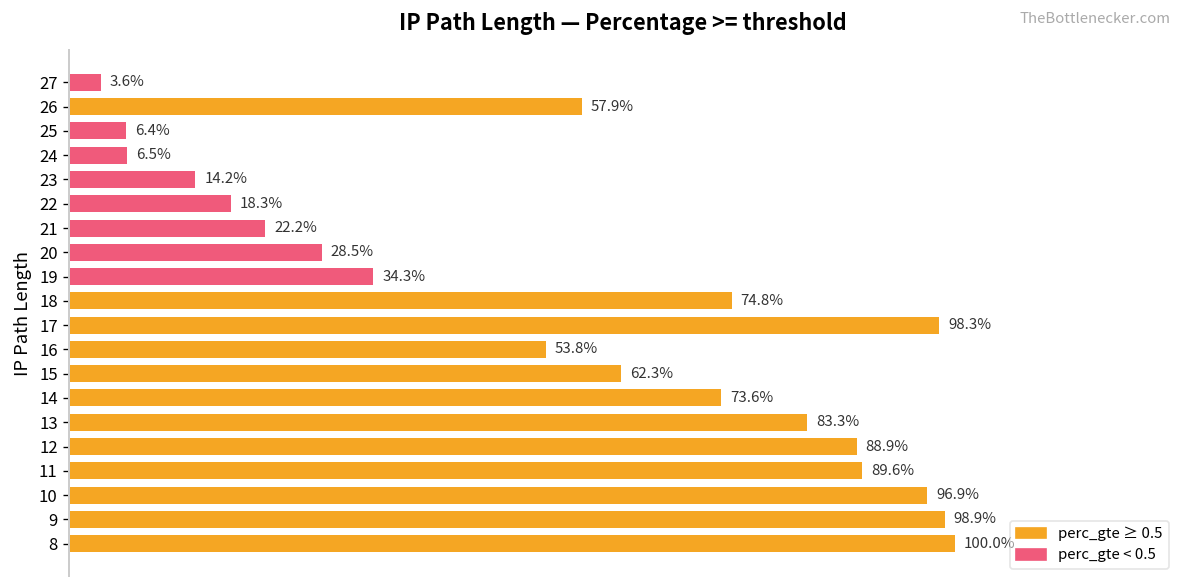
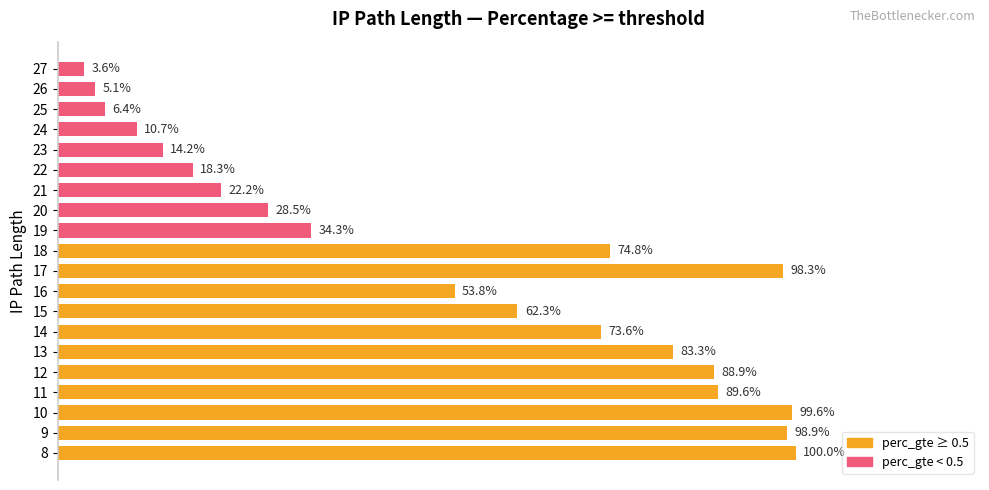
  {
    "27": "3.6%",
-   "26": "57.9%",
+   "26": "5.1%",
    "25": "6.4%",
-   "24": "6.5%",
+   "24": "10.7%",
    "23": "14.2%",
    "22": "18.3%",
    "21": "22.2%",
    "20": "28.5%",
    "19": "34.3%",
    "18": "74.8%",
    "17": "98.3%",
    "16": "53.8%",
    "15": "62.3%",
    "14": "73.6%",
    "13": "83.3%",
    "12": "88.9%",
    "11": "89.6%",
-   "10": "96.9%",
+   "10": "99.6%",
    "9": "98.9%"
  }
